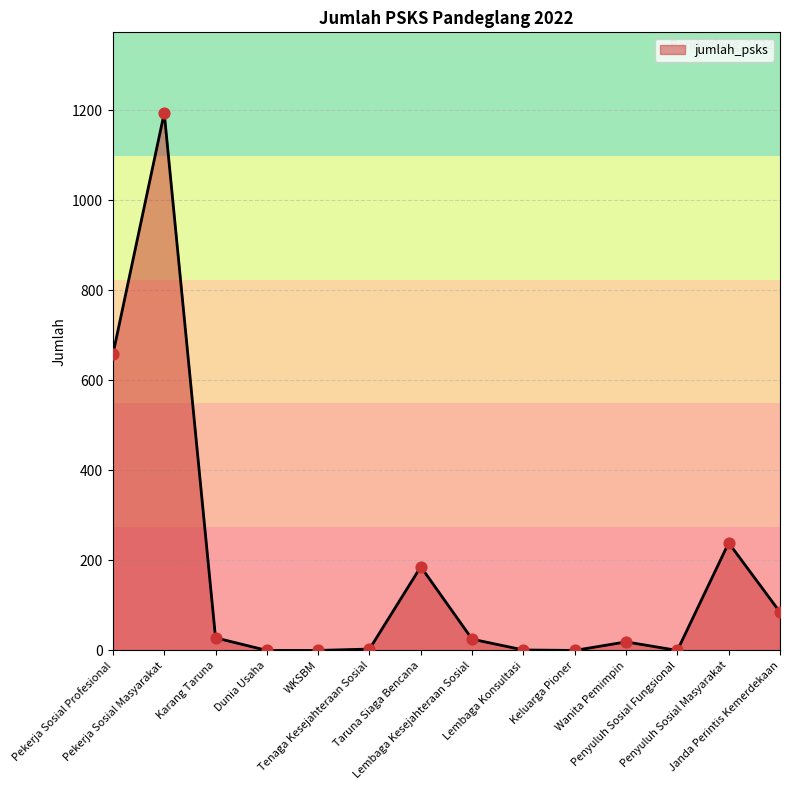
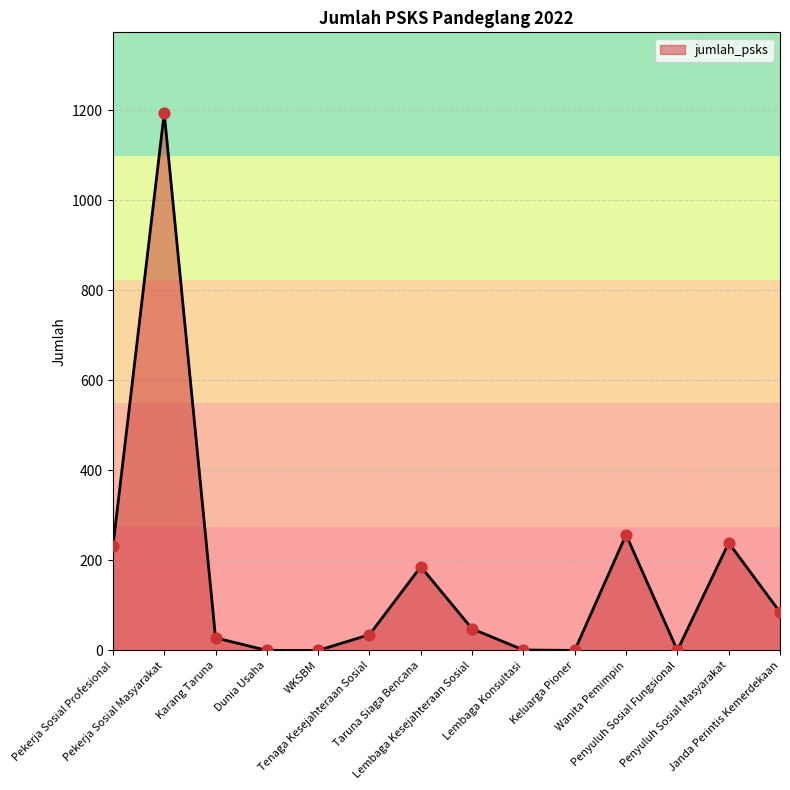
  {
-   "Pekerja Sosial Profesional": 660,
+   "Pekerja Sosial Profesional": 230,
    "Pekerja Sosial Masyarakat": 1190,
    "Karang Taruna": 30,
    "Dunia Usaha": 0,
    "WKSBM": 0,
-   "Tenaga Kesejahteraan Sosial": 0,
+   "Tenaga Kesejahteraan Sosial": 40,
    "Taruna Siaga Bencana": 190,
-   "Lembaga Kesejahteraan Sosial": 30,
+   "Lembaga Kesejahteraan Sosial": 50,
    "Lembaga Konsultasi": 0,
    "Keluarga Pioner": 0,
-   "Wanita Pemimpin": 20,
+   "Wanita Pemimpin": 260,
    "Penyuluh Sosial Fungsional": 0,
    "Penyuluh Sosial Masyarakat": 240,
    "Janda Perintis Kemerdekaan": 90
  }
